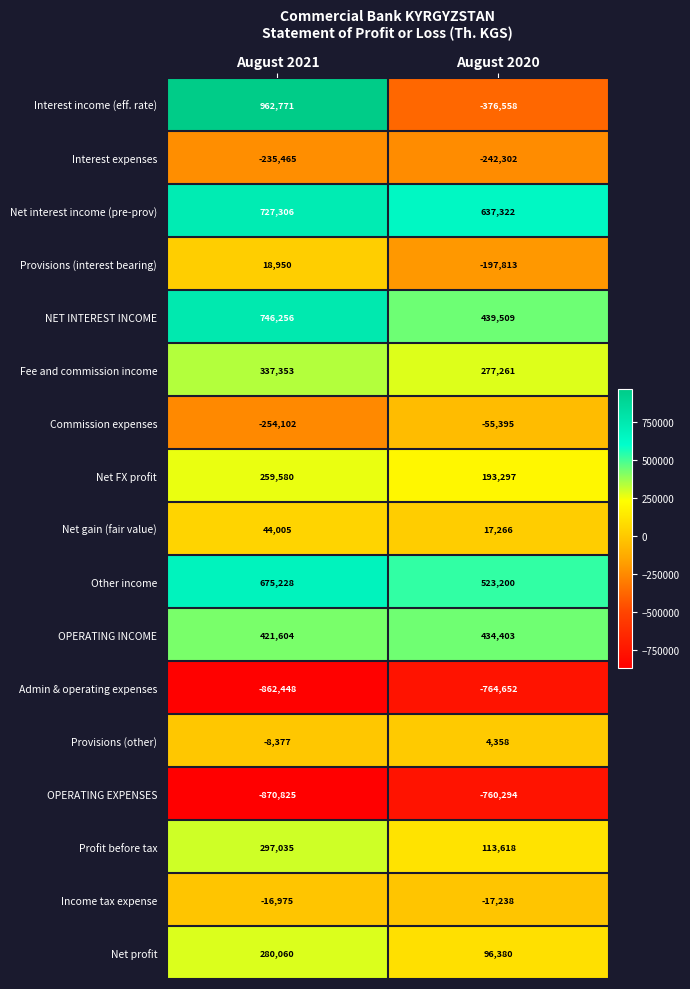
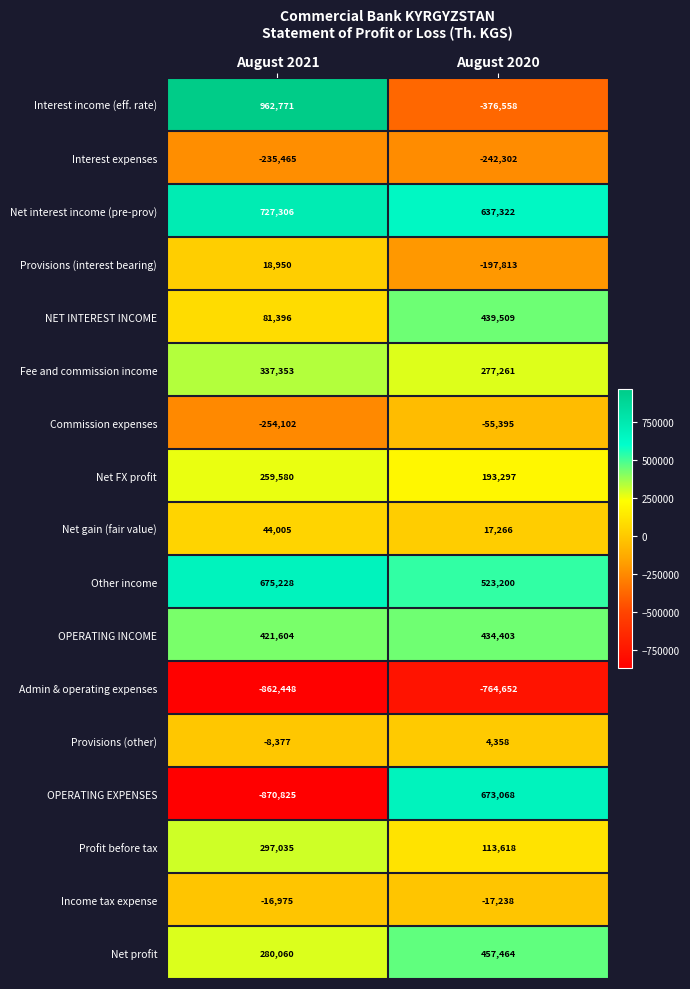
  {
    "Interest income (eff. rate)": {
      "August 2021": "962,771",
      "August 2020": "-376,558"
    },
    "Interest expenses": {
      "August 2021": "-235,465",
      "August 2020": "-242,302"
    },
    "Net interest income (pre-prov)": {
      "August 2021": "727,306",
      "August 2020": "637,322"
    },
    "Provisions (interest bearing)": {
      "August 2021": "18,950",
      "August 2020": "-197,813"
    },
    "NET INTEREST INCOME": {
-     "August 2021": "746,256",
+     "August 2021": "81,396",
      "August 2020": "439,509"
    },
    "Fee and commission income": {
      "August 2021": "337,353",
      "August 2020": "277,261"
    },
    "Commission expenses": {
      "August 2021": "-254,102",
      "August 2020": "-55,395"
    },
    "Net FX profit": {
      "August 2021": "259,580",
      "August 2020": "193,297"
    },
    "Net gain (fair value)": {
      "August 2021": "44,005",
      "August 2020": "17,266"
    },
    "Other income": {
      "August 2021": "675,228",
      "August 2020": "523,200"
    },
    "OPERATING INCOME": {
      "August 2021": "421,604",
      "August 2020": "434,403"
    },
    "Admin & operating expenses": {
      "August 2021": "-862,448",
      "August 2020": "-764,652"
    },
    "Provisions (other)": {
      "August 2021": "-8,377",
      "August 2020": "4,358"
    },
    "OPERATING EXPENSES": {
      "August 2021": "-870,825",
-     "August 2020": "-760,294"
+     "August 2020": "673,068"
    },
    "Profit before tax": {
      "August 2021": "297,035",
      "August 2020": "113,618"
    },
    "Income tax expense": {
      "August 2021": "-16,975",
      "August 2020": "-17,238"
    },
    "Net profit": {
      "August 2021": "280,060",
-     "August 2020": "96,380"
+     "August 2020": "457,464"
    }
  }
